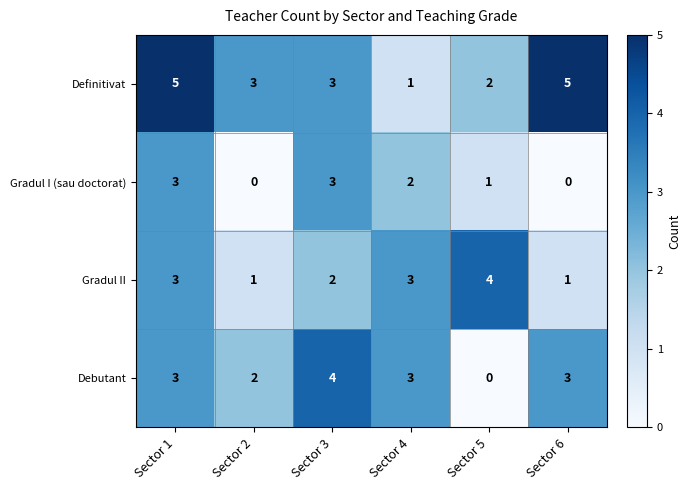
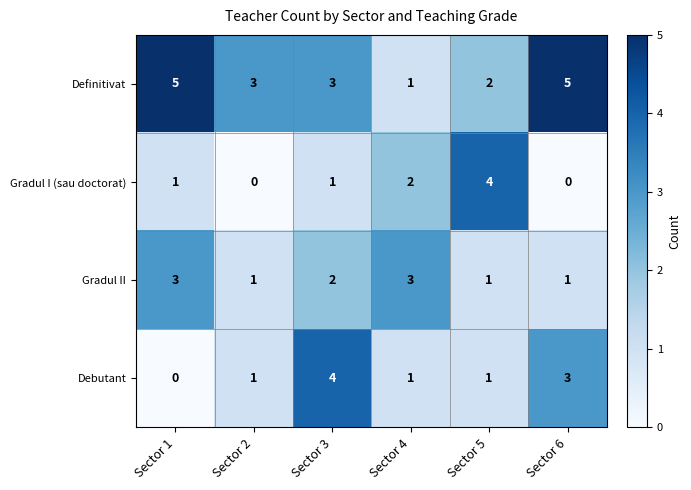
  {
    "Definitivat": {
      "Sector 1": 5,
      "Sector 2": 3,
      "Sector 3": 3,
      "Sector 4": 1,
      "Sector 5": 2,
      "Sector 6": 5
    },
    "Gradul I (sau doctorat)": {
-     "Sector 1": 3,
+     "Sector 1": 1,
      "Sector 2": 0,
-     "Sector 3": 3,
+     "Sector 3": 1,
      "Sector 4": 2,
-     "Sector 5": 1,
+     "Sector 5": 4,
      "Sector 6": 0
    },
    "Gradul II": {
      "Sector 1": 3,
      "Sector 2": 1,
      "Sector 3": 2,
      "Sector 4": 3,
-     "Sector 5": 4,
+     "Sector 5": 1,
      "Sector 6": 1
    },
    "Debutant": {
-     "Sector 1": 3,
-     "Sector 2": 2,
+     "Sector 1": 0,
+     "Sector 2": 1,
      "Sector 3": 4,
-     "Sector 4": 3,
-     "Sector 5": 0,
+     "Sector 4": 1,
+     "Sector 5": 1,
      "Sector 6": 3
    }
  }
